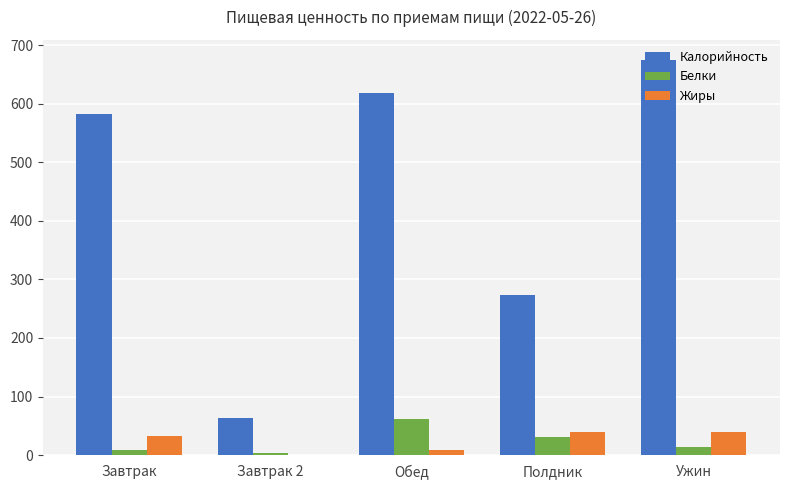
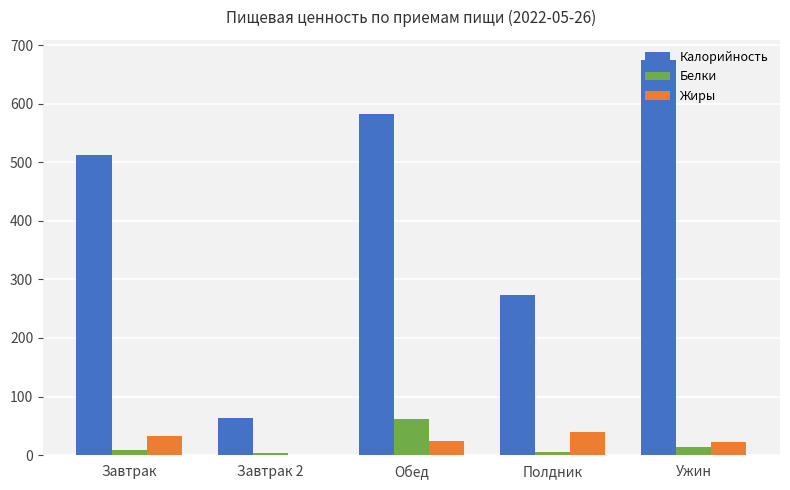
  {
    "Калорийность": {
-     "Завтрак": 580,
+     "Завтрак": 510,
      "Завтрак 2": 60,
-     "Обед": 620,
+     "Обед": 580,
      "Полдник": 270,
      "Ужин": 680
    },
    "Белки": {
      "Завтрак": 10,
      "Обед": 60,
-     "Полдник": 30,
+     "Полдник": 10,
      "Ужин": 10
    },
    "Жиры": {
      "Завтрак": 30,
      "Завтрак 2": 0,
-     "Обед": 10,
+     "Обед": 20,
      "Полдник": 40,
-     "Ужин": 40
+     "Ужин": 20
    }
  }
